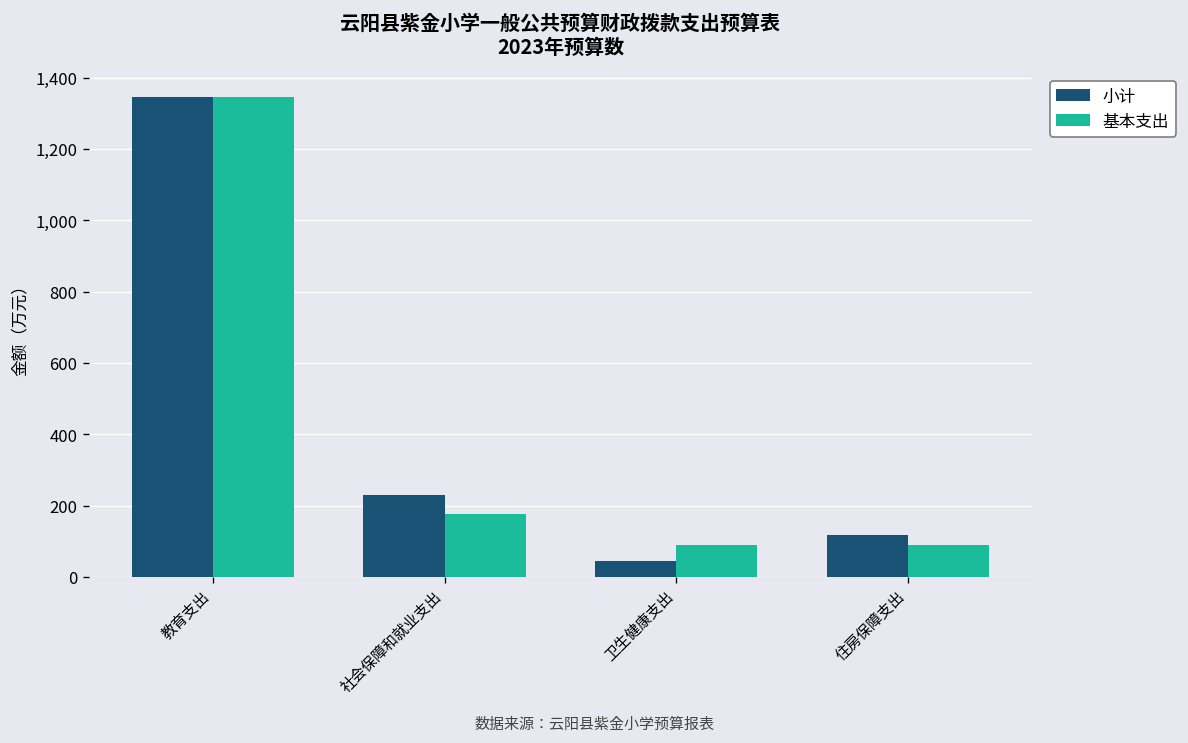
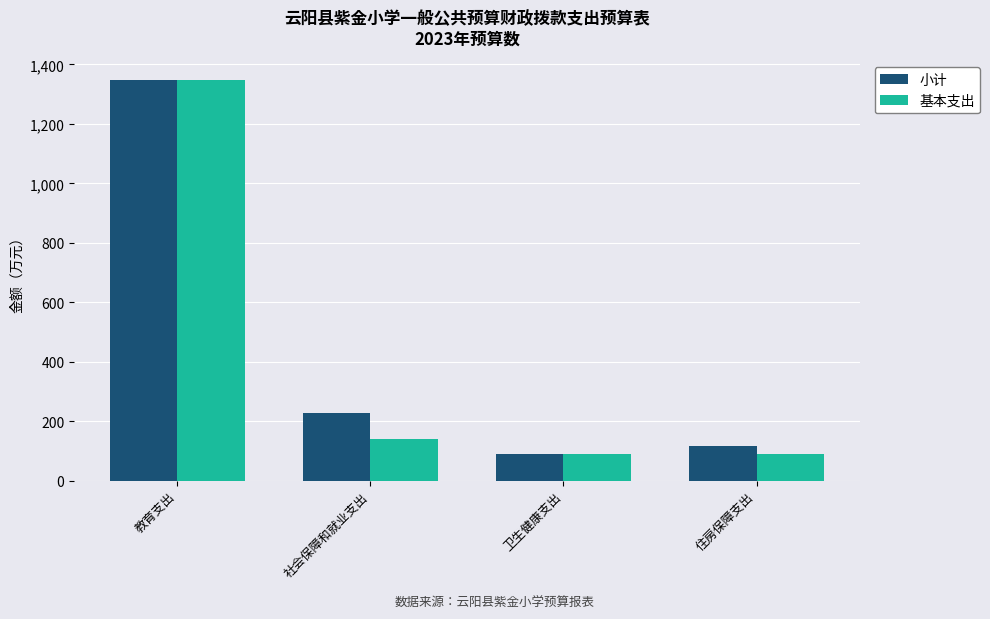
  {
    "小计": {
      "教育支出": "1,350",
      "社会保障和就业支出": "230",
-     "卫生健康支出": "40",
+     "卫生健康支出": "90",
      "住房保障支出": "120"
    },
    "基本支出": {
      "教育支出": "1,350",
-     "社会保障和就业支出": "180",
+     "社会保障和就业支出": "140",
      "卫生健康支出": "90",
      "住房保障支出": "90"
    }
  }
